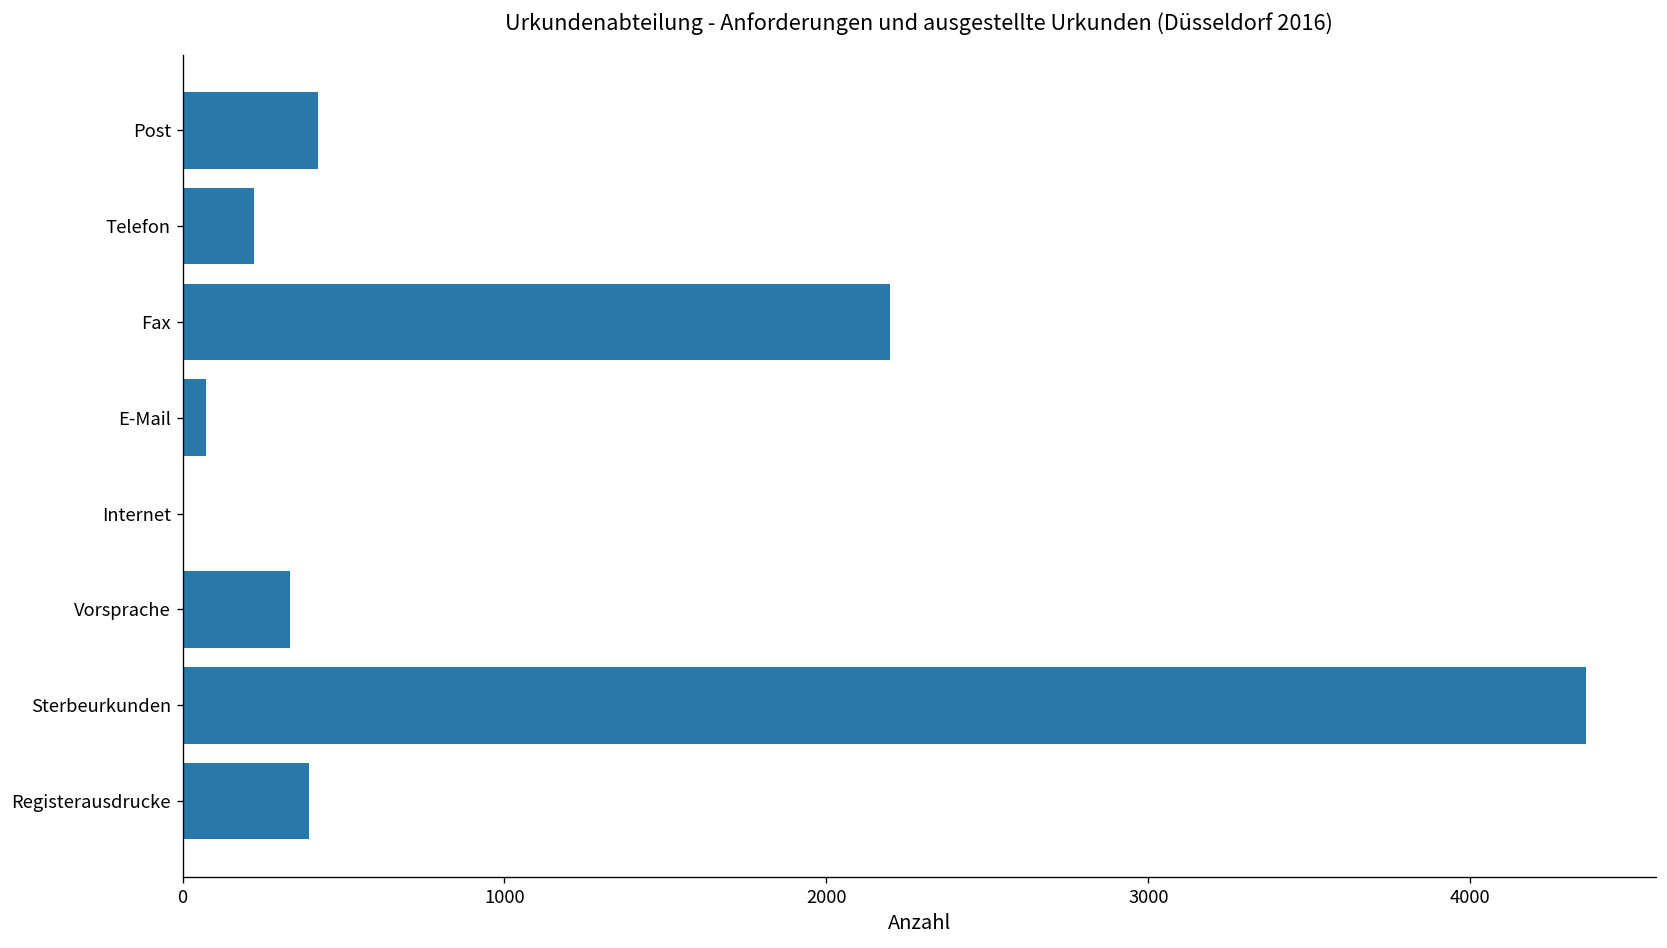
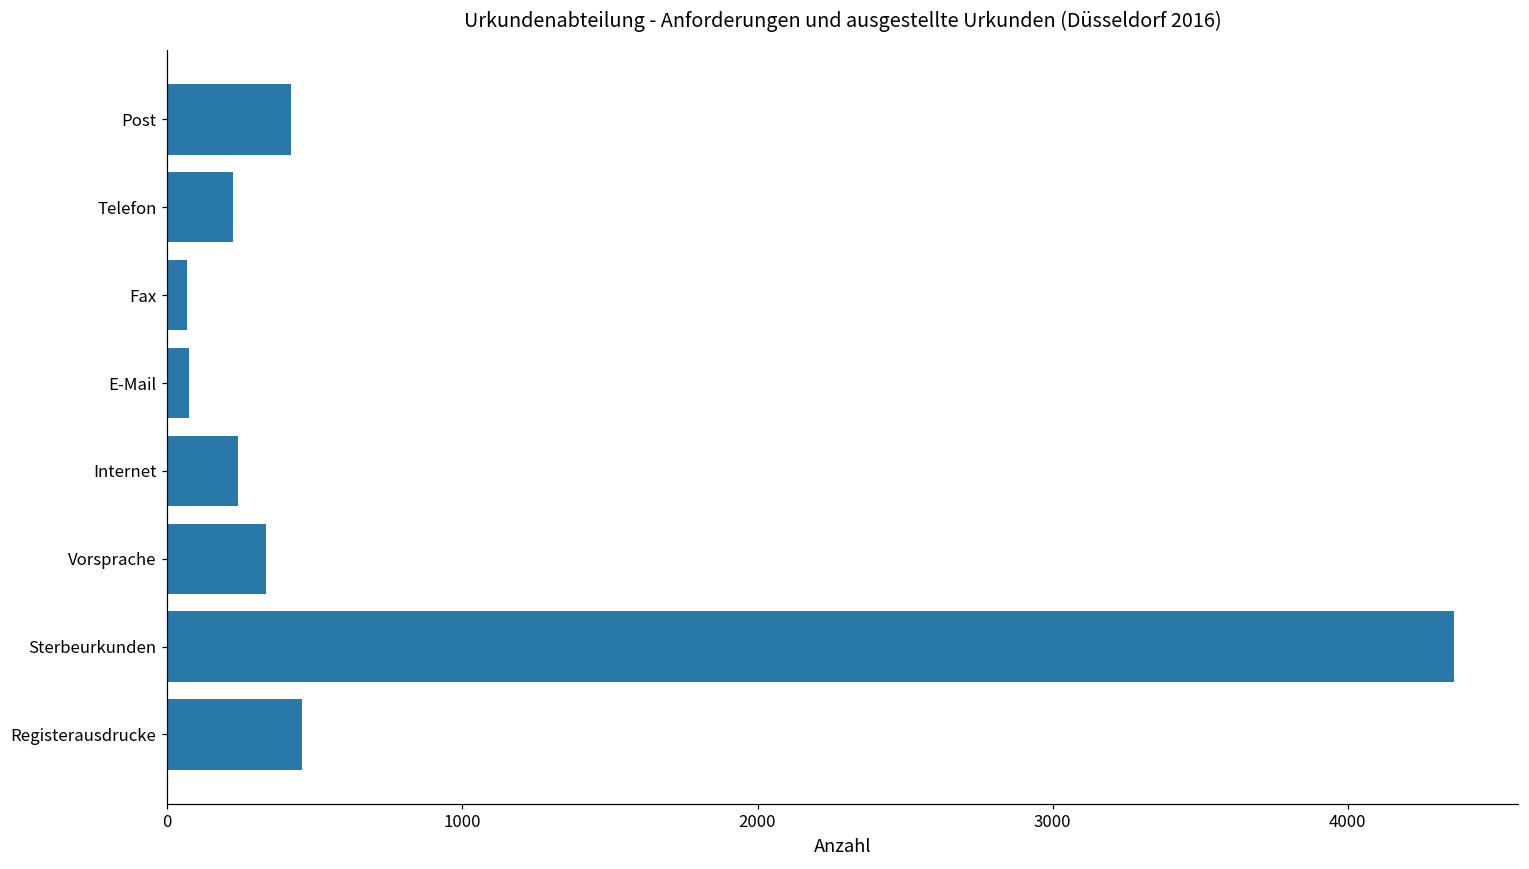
  {
    "Post": 420,
    "Telefon": 220,
-   "Fax": 2200,
+   "Fax": 70,
    "E-Mail": 70,
-   "Internet": 0,
+   "Internet": 240,
    "Vorsprache": 340,
    "Sterbeurkunden": 4360,
-   "Registerausdrucke": 390
+   "Registerausdrucke": 460
  }
